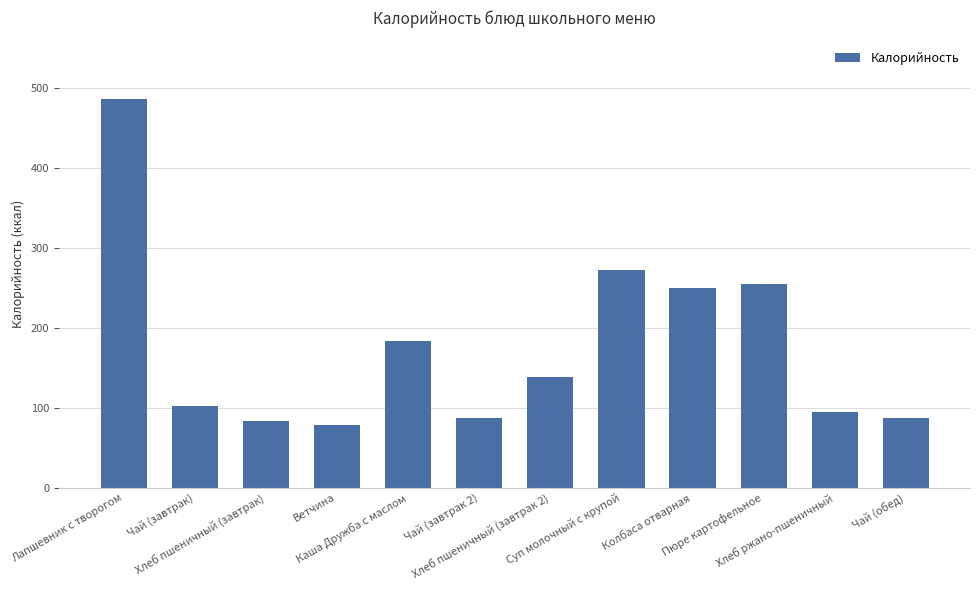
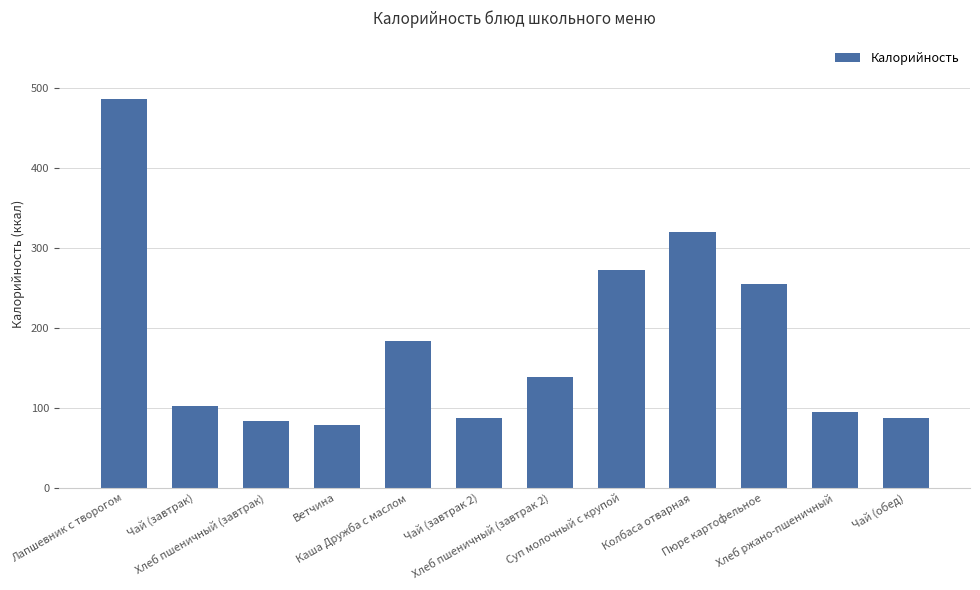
  {
    "Лапшевник с творогом": 490,
    "Чай (завтрак)": 100,
    "Хлеб пшеничный (завтрак)": 80,
    "Ветчина": 80,
    "Каша Дружба с маслом": 180,
    "Чай (завтрак 2)": 90,
    "Хлеб пшеничный (завтрак 2)": 140,
    "Суп молочный с крупой": 270,
-   "Колбаса отварная": 250,
+   "Колбаса отварная": 320,
    "Пюре картофельное": 260,
    "Хлеб ржано-пшеничный": 100,
    "Чай (обед)": 90
  }
